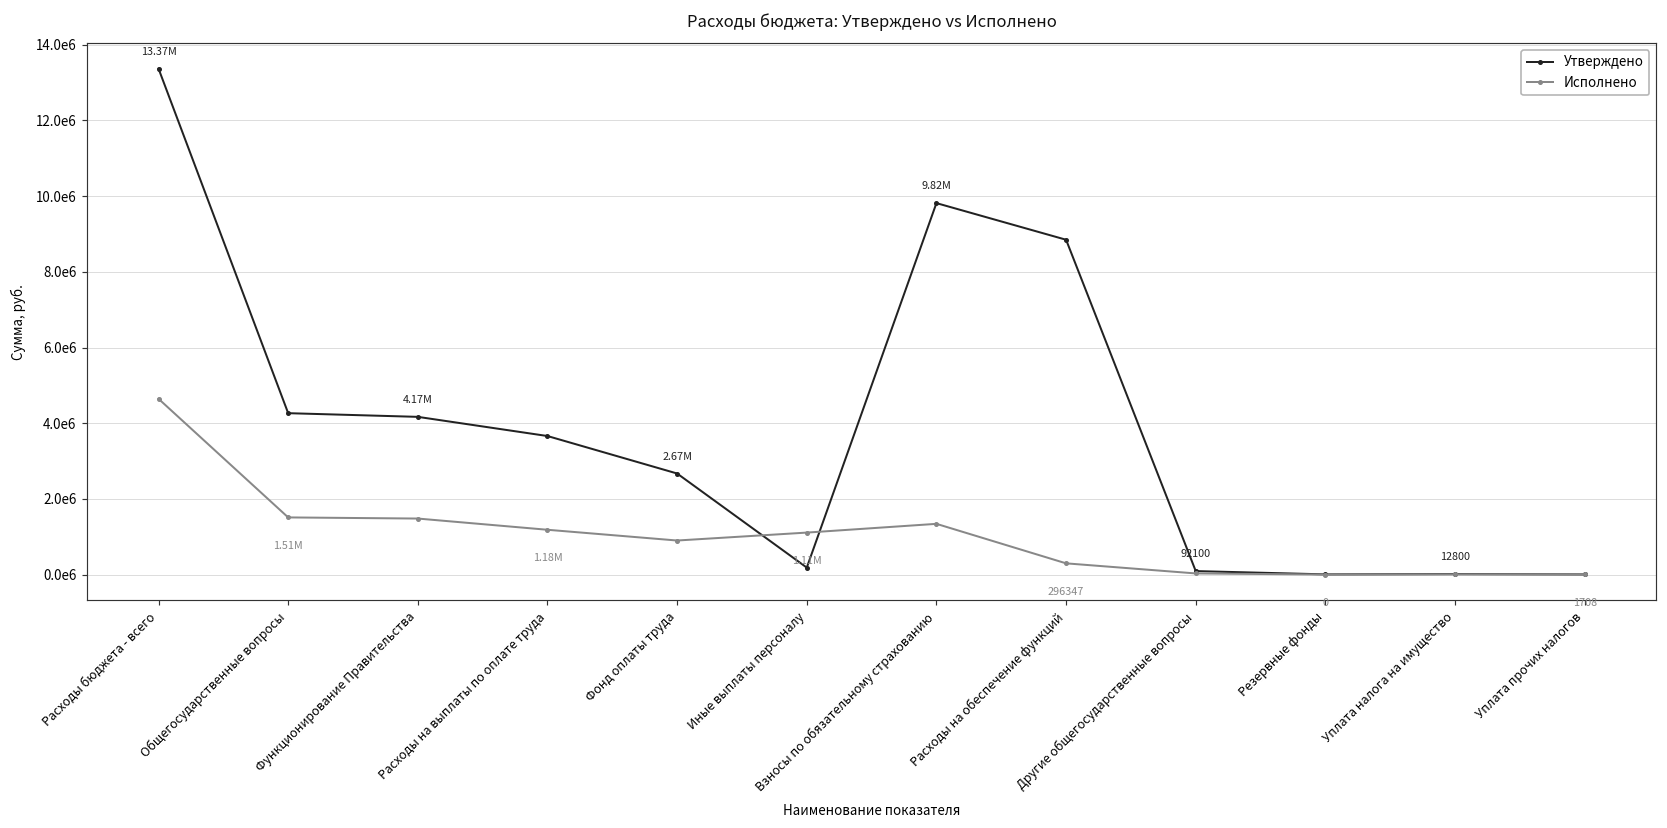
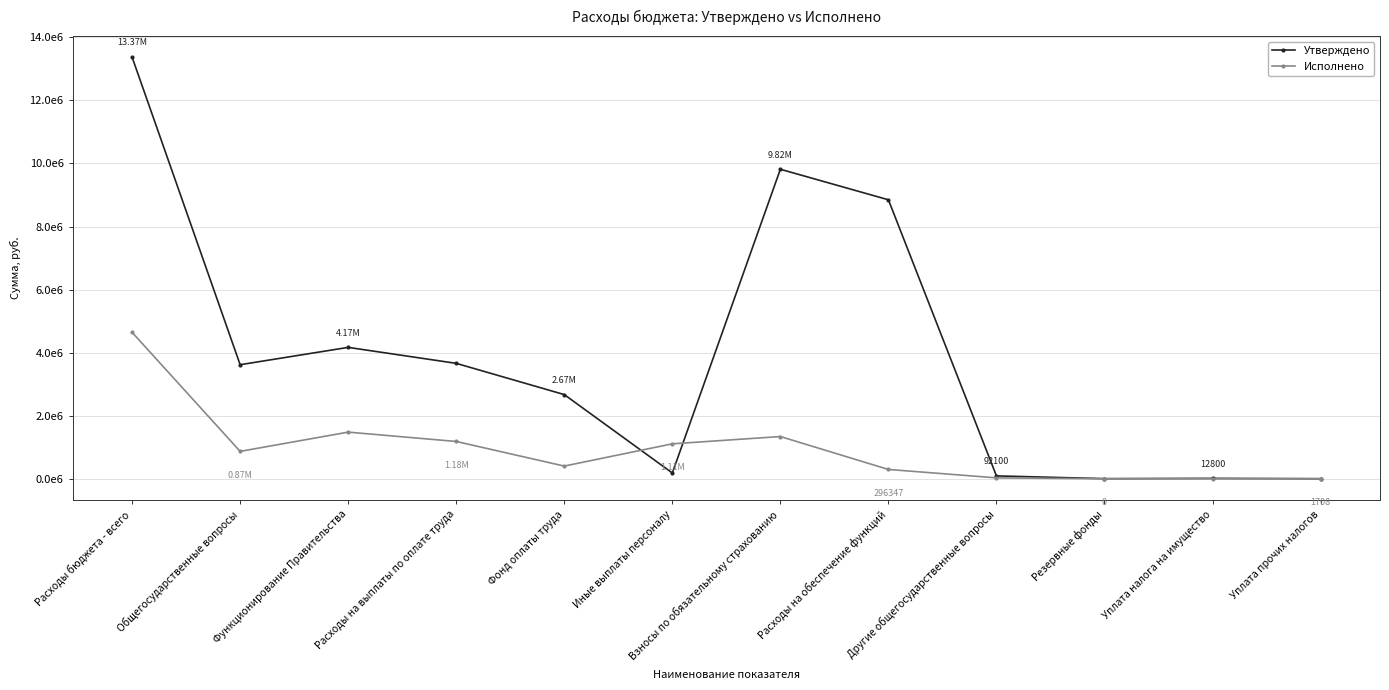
  {
    "Утверждено": {
-     "Общегосударственные вопросы": "4300000",
+     "Общегосударственные вопросы": "3600000",
      "Расходы на выплаты по оплате труда": "3700000",
      "Расходы на обеспечение функций": "8800000"
    },
    "Исполнено": {
-     "Общегосударственные вопросы": "1.51M",
+     "Общегосударственные вопросы": "0.87M",
      "Расходы на выплаты по оплате труда": "1.18M",
-     "Фонд оплаты труда": "900000",
+     "Фонд оплаты труда": "400000",
      "Расходы на обеспечение функций": "296347"
    }
  }
